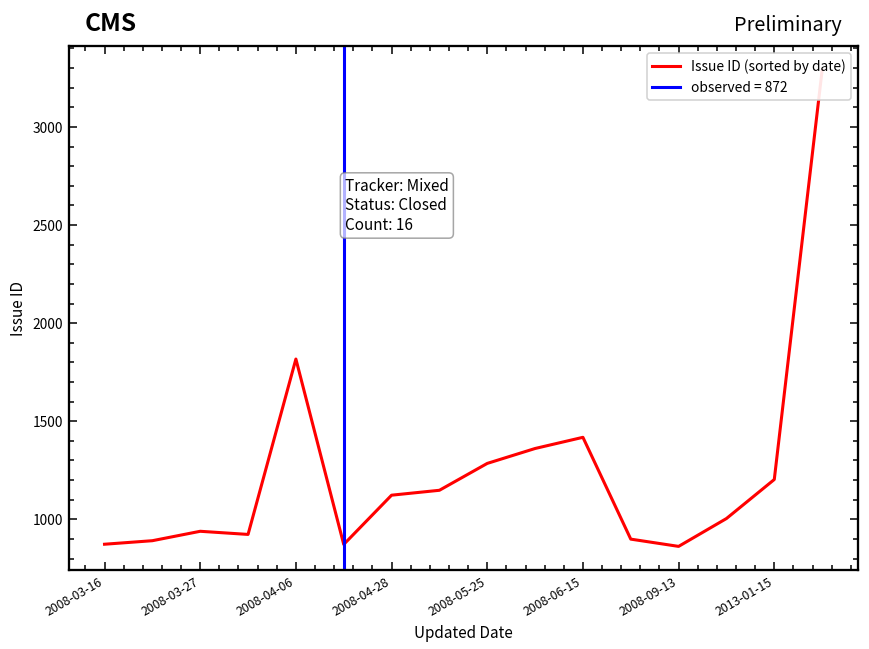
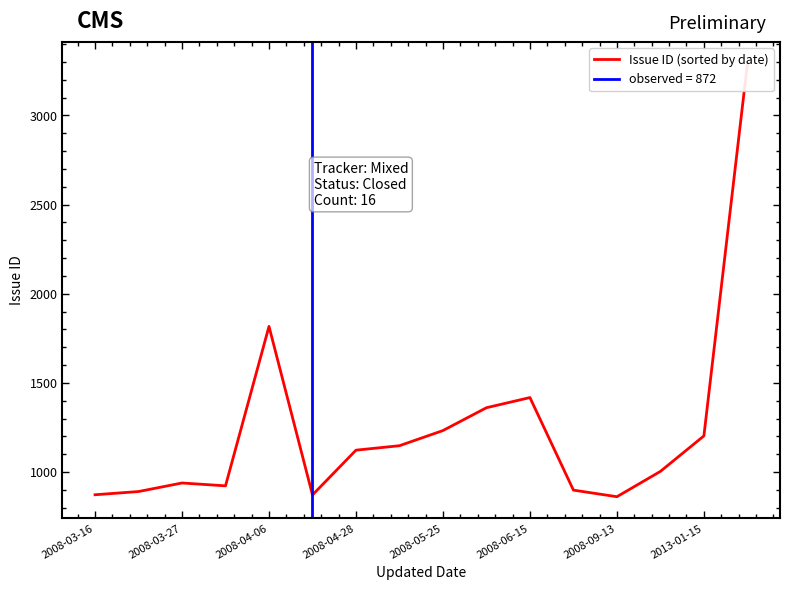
  {
    "2008-03-16": 870,
    "2008-04-06": 1820,
-   "2008-05-25": 1290,
+   "2008-05-25": 1230,
    "2008-06-15": 1420
  }
